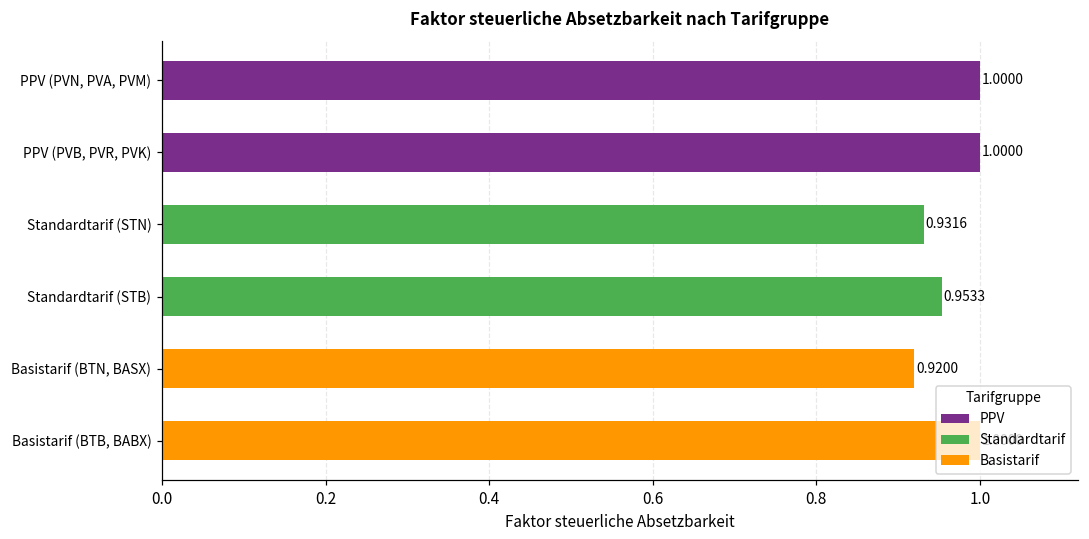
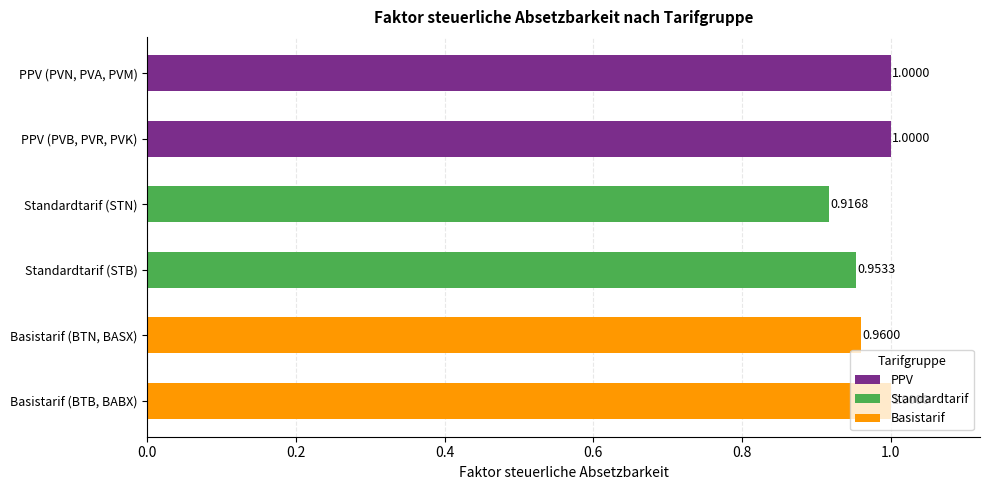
  {
    "PPV (PVN, PVA, PVM)": 1.0000,
    "PPV (PVB, PVR, PVK)": 1.0000,
-   "Standardtarif (STN)": 0.9316,
+   "Standardtarif (STN)": 0.9168,
    "Standardtarif (STB)": 0.9533,
-   "Basistarif (BTN, BASX)": 0.9200
+   "Basistarif (BTN, BASX)": 0.9600
  }
